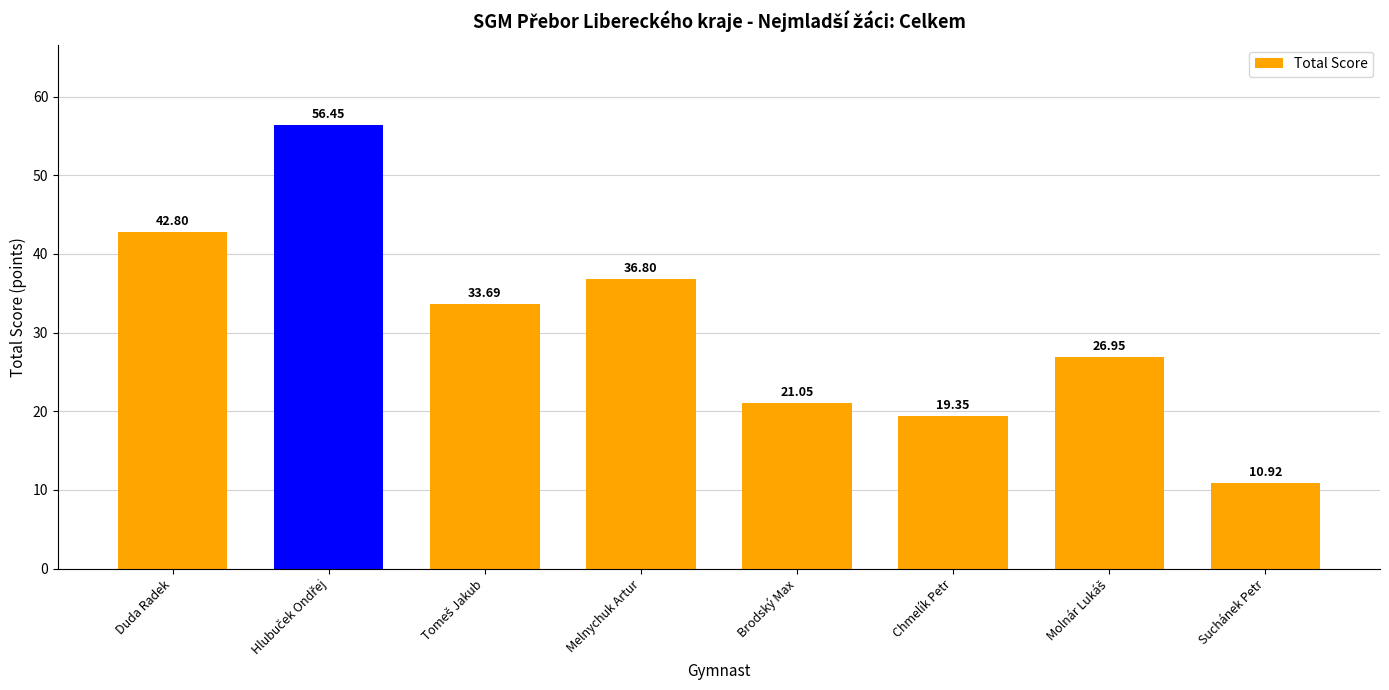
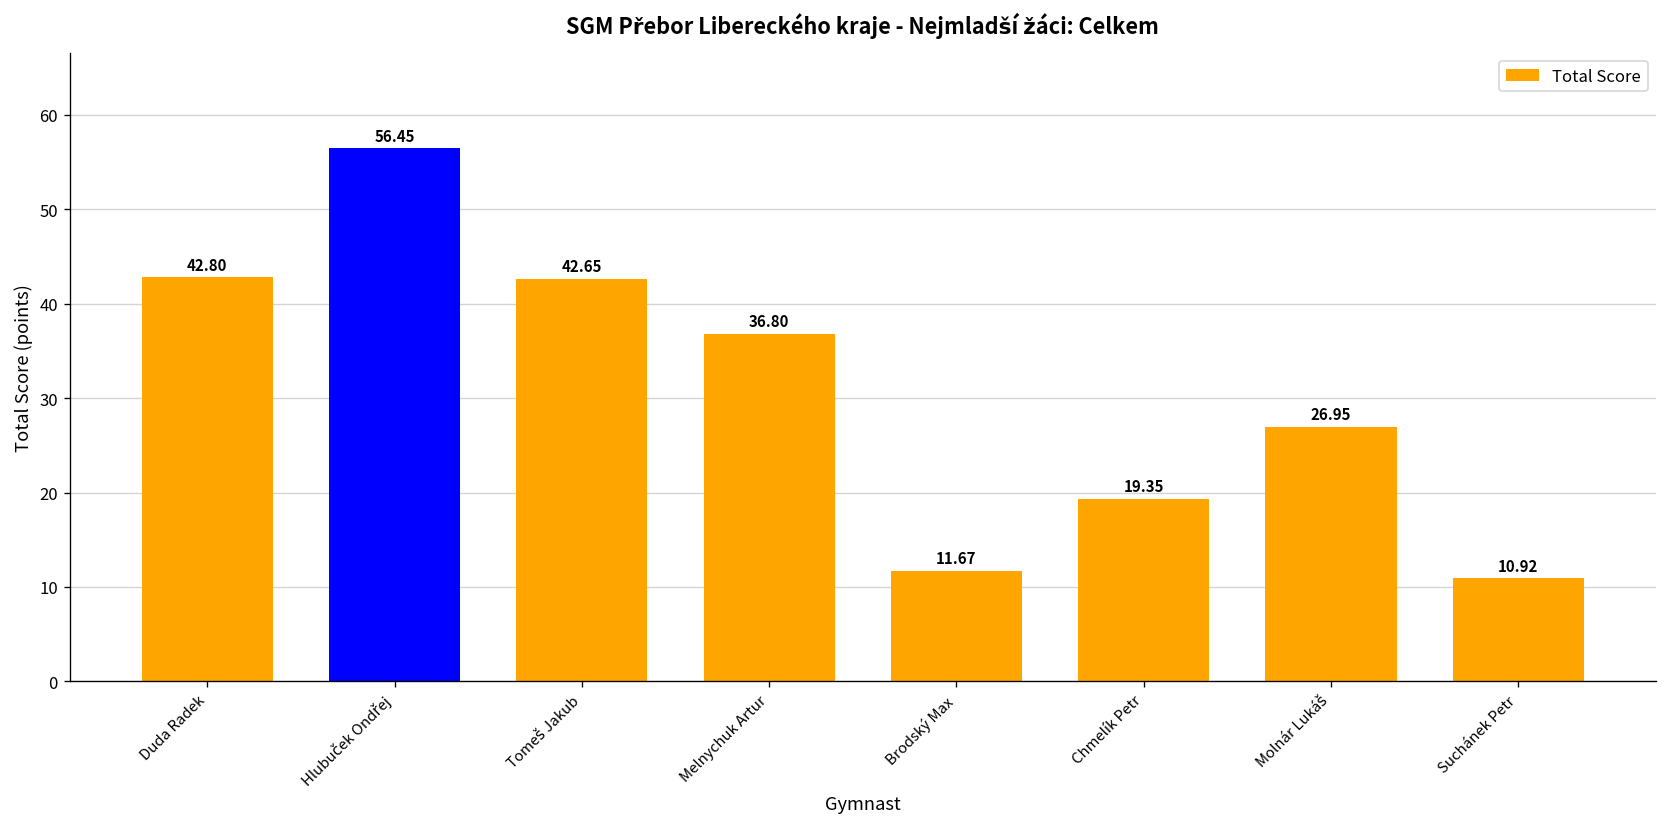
  {
    "Duda Radek": 42.80,
    "Hlubuček Ondřej": 56.45,
-   "Tomeš Jakub": 33.69,
+   "Tomeš Jakub": 42.65,
    "Melnychuk Artur": 36.80,
-   "Brodský Max": 21.05,
+   "Brodský Max": 11.67,
    "Chmelík Petr": 19.35,
    "Molnár Lukáš": 26.95,
    "Suchánek Petr": 10.92
  }
